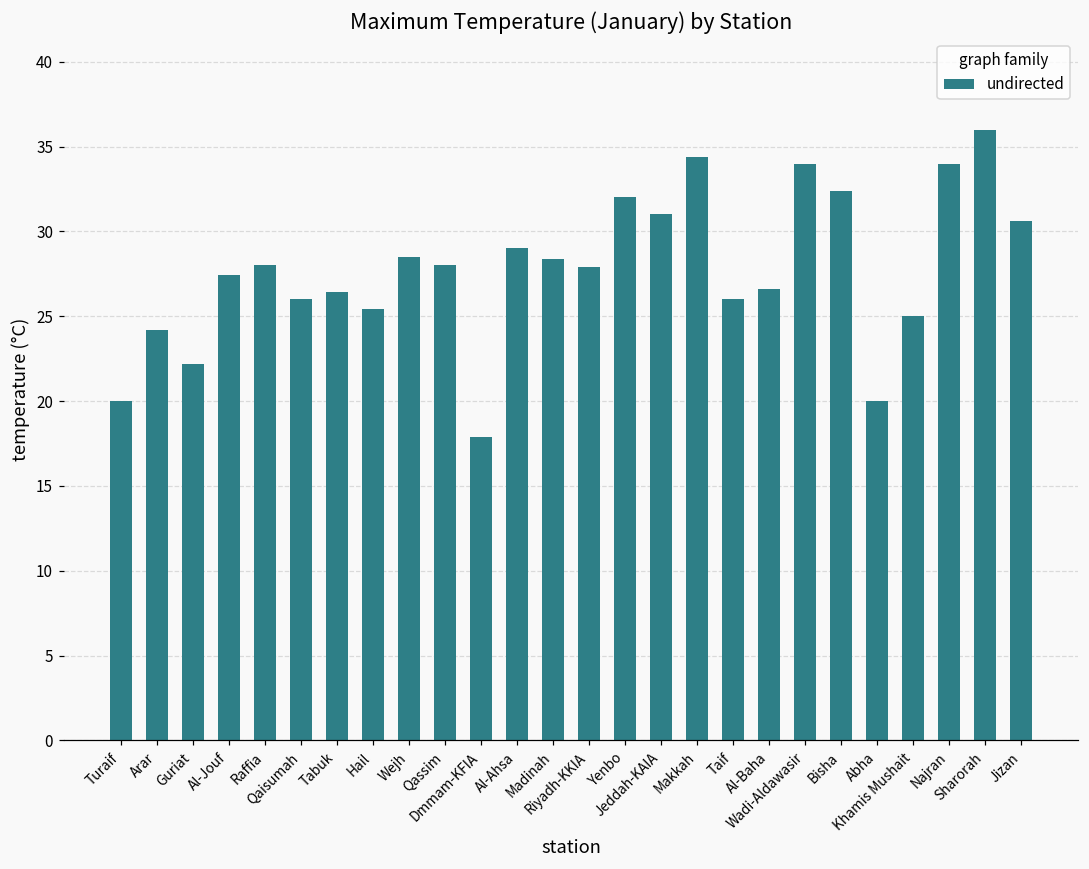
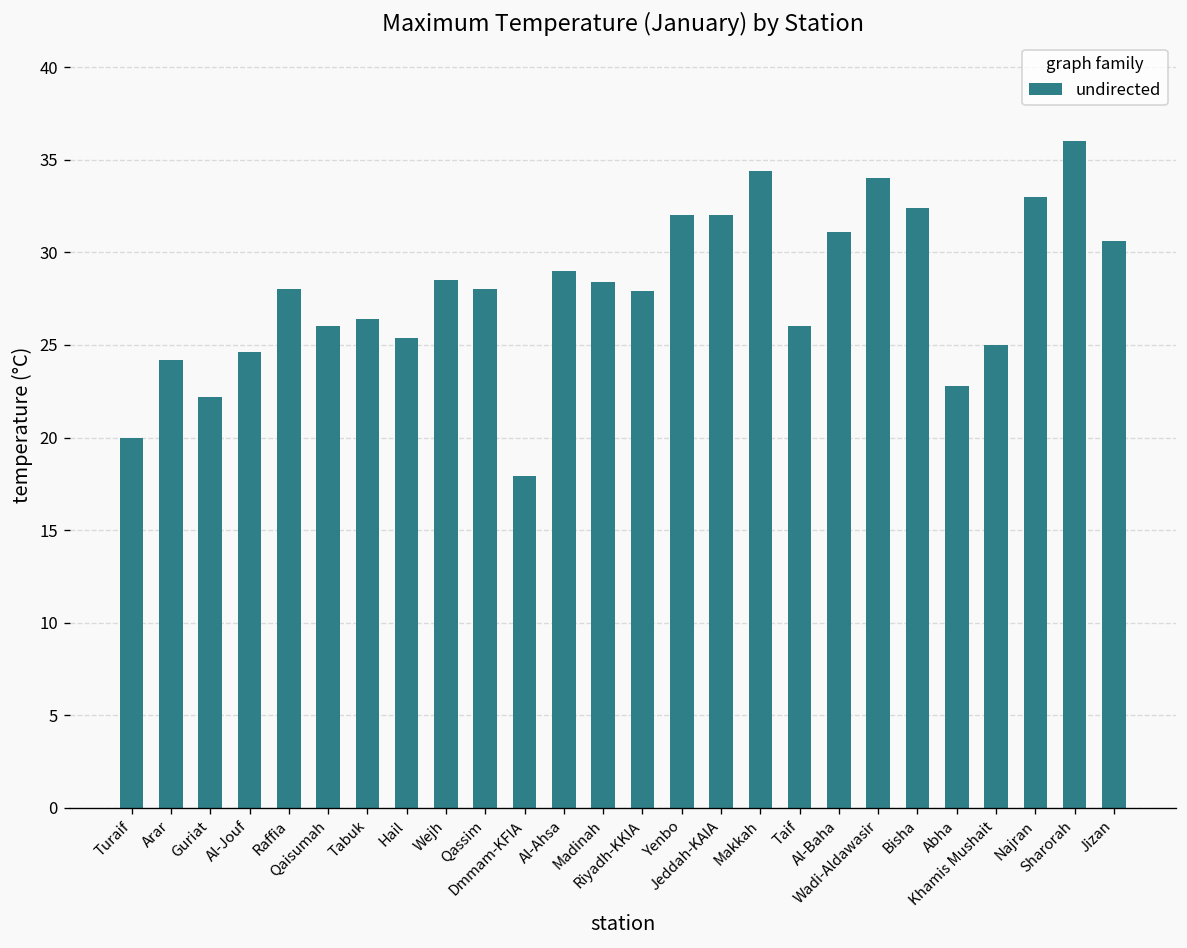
  {
    "Turaif": 20.0,
    "Arar": 24.2,
    "Guriat": 22.2,
-   "Al-Jouf": 27.4,
+   "Al-Jouf": 24.6,
    "Raffia": 28.0,
    "Qaisumah": 26.0,
    "Tabuk": 26.4,
    "Hail": 25.4,
    "Wejh": 28.5,
    "Qassim": 28.0,
    "Dmmam-KFIA": 17.9,
    "Al-Ahsa": 29.0,
    "Madinah": 28.4,
    "Riyadh-KKIA": 27.9,
    "Yenbo": 32.0,
-   "Jeddah-KAIA": 31,
+   "Jeddah-KAIA": 32,
    "Makkah": 34.4,
    "Taif": 26.0,
-   "Al-Baha": 26.6,
+   "Al-Baha": 31.1,
    "Wadi-Aldawasir": 34.0,
    "Bisha": 32.4,
-   "Abha": 20.0,
+   "Abha": 22.8,
    "Khamis Mushait": 25.0,
-   "Najran": 34,
+   "Najran": 33,
    "Sharorah": 36.0,
    "Jizan": 30.6
  }
